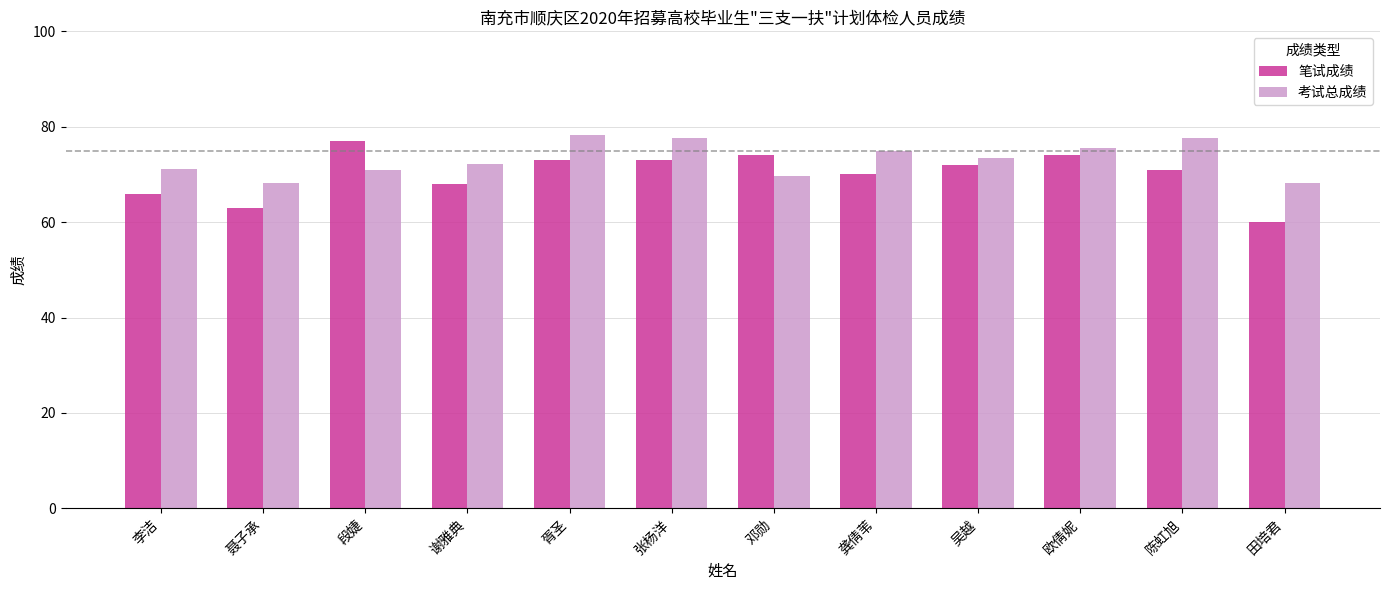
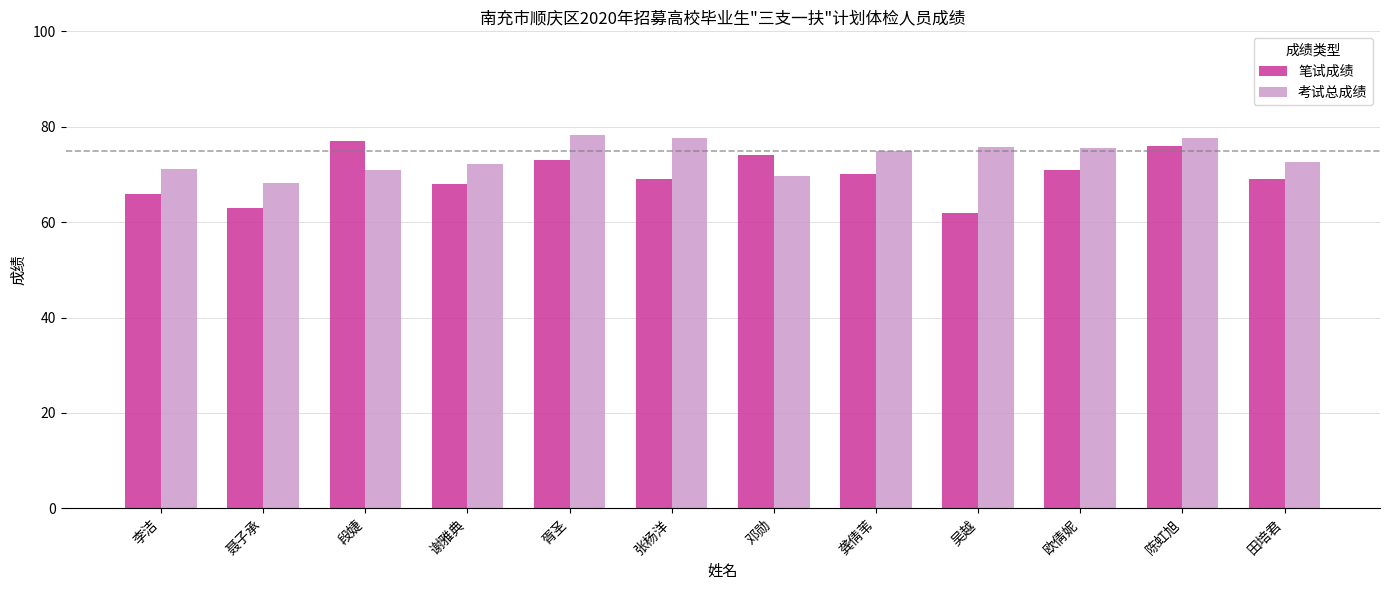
  {
    "笔试成绩": {
      "李洁": 66,
      "聂子承": 63,
      "段婕": 77,
      "谢雅典": 68,
      "胥圣": 73,
-     "张杨洋": 73,
+     "张杨洋": 69,
      "邓勋": 74,
      "龚倩苇": 70,
-     "吴越": 72,
-     "欧倩妮": 74,
-     "陈虹旭": 71,
-     "田培君": 60
+     "吴越": 62,
+     "欧倩妮": 71,
+     "陈虹旭": 76,
+     "田培君": 69
    },
    "考试总成绩": {
      "李洁": 71,
      "聂子承": 68,
      "段婕": 71,
      "谢雅典": 72,
      "胥圣": 78,
      "张杨洋": 78,
      "邓勋": 70,
      "龚倩苇": 75,
-     "吴越": 73,
+     "吴越": 76,
      "欧倩妮": 76,
      "陈虹旭": 78,
-     "田培君": 68
+     "田培君": 73
    }
  }
